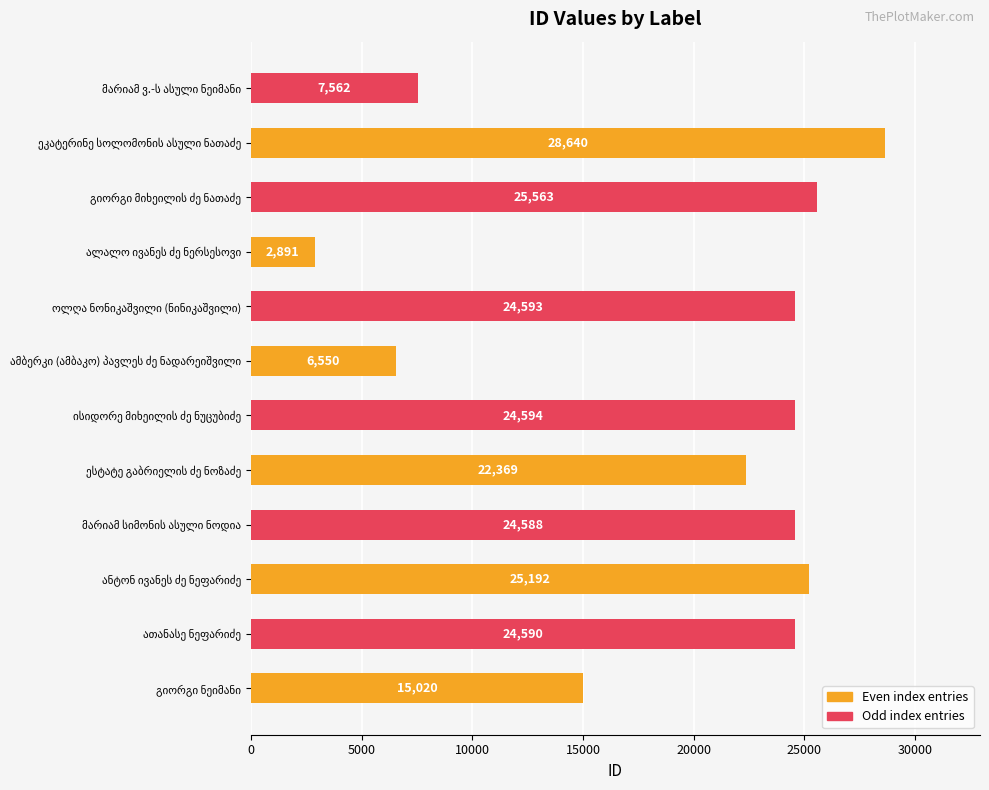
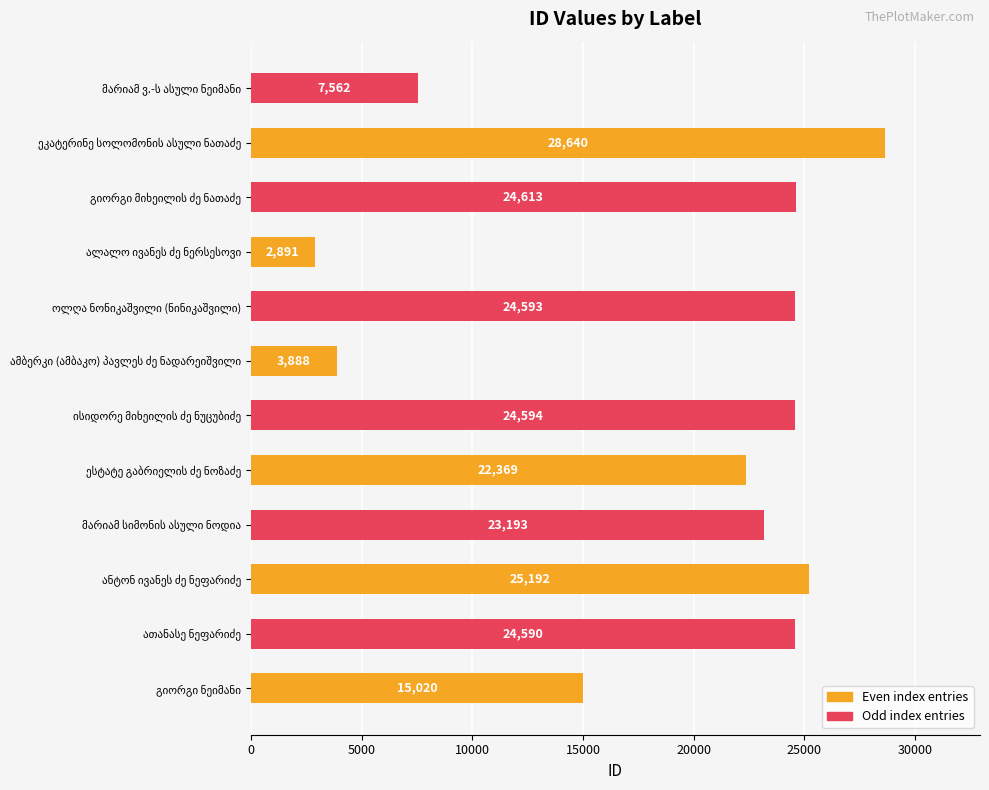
  {
    "მარიამ ვ.-ს ასული ნეიმანი": "7,562",
    "ეკატერინე სოლომონის ასული ნათაძე": "28,640",
-   "გიორგი მიხეილის ძე ნათაძე": "25,563",
+   "გიორგი მიხეილის ძე ნათაძე": "24,613",
    "ალალო ივანეს ძე ნერსესოვი": "2,891",
    "ოლღა ნონიკაშვილი (ნინიკაშვილი)": "24,593",
-   "ამბერკი (ამბაკო) პავლეს ძე ნადარეიშვილი": "6,550",
+   "ამბერკი (ამბაკო) პავლეს ძე ნადარეიშვილი": "3,888",
    "ისიდორე მიხეილის ძე ნუცუბიძე": "24,594",
    "ესტატე გაბრიელის ძე ნოზაძე": "22,369",
-   "მარიამ სიმონის ასული ნოდია": "24,588",
+   "მარიამ სიმონის ასული ნოდია": "23,193",
    "ანტონ ივანეს ძე ნეფარიძე": "25,192",
    "ათანასე ნეფარიძე": "24,590",
    "გიორგი ნეიმანი": "15,020"
  }
